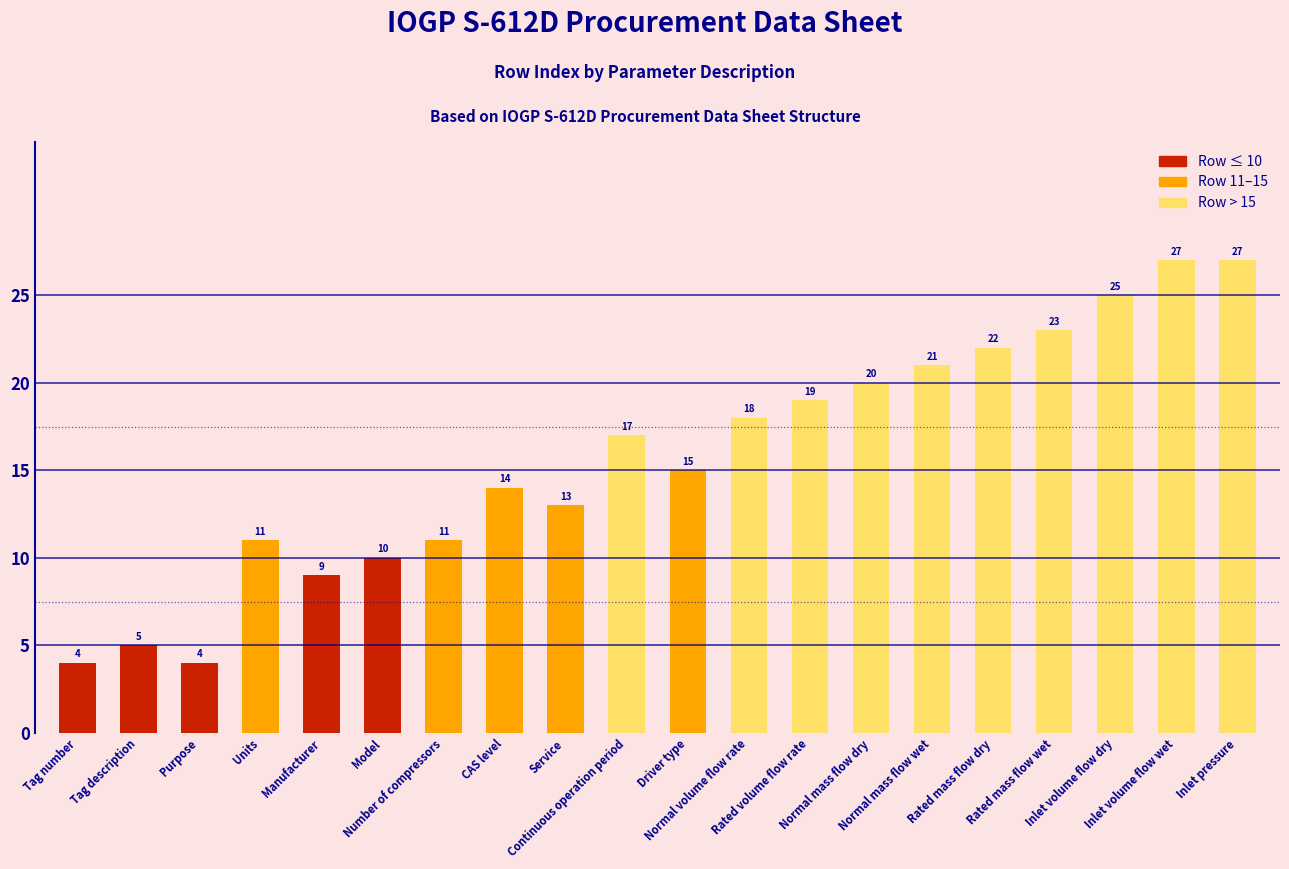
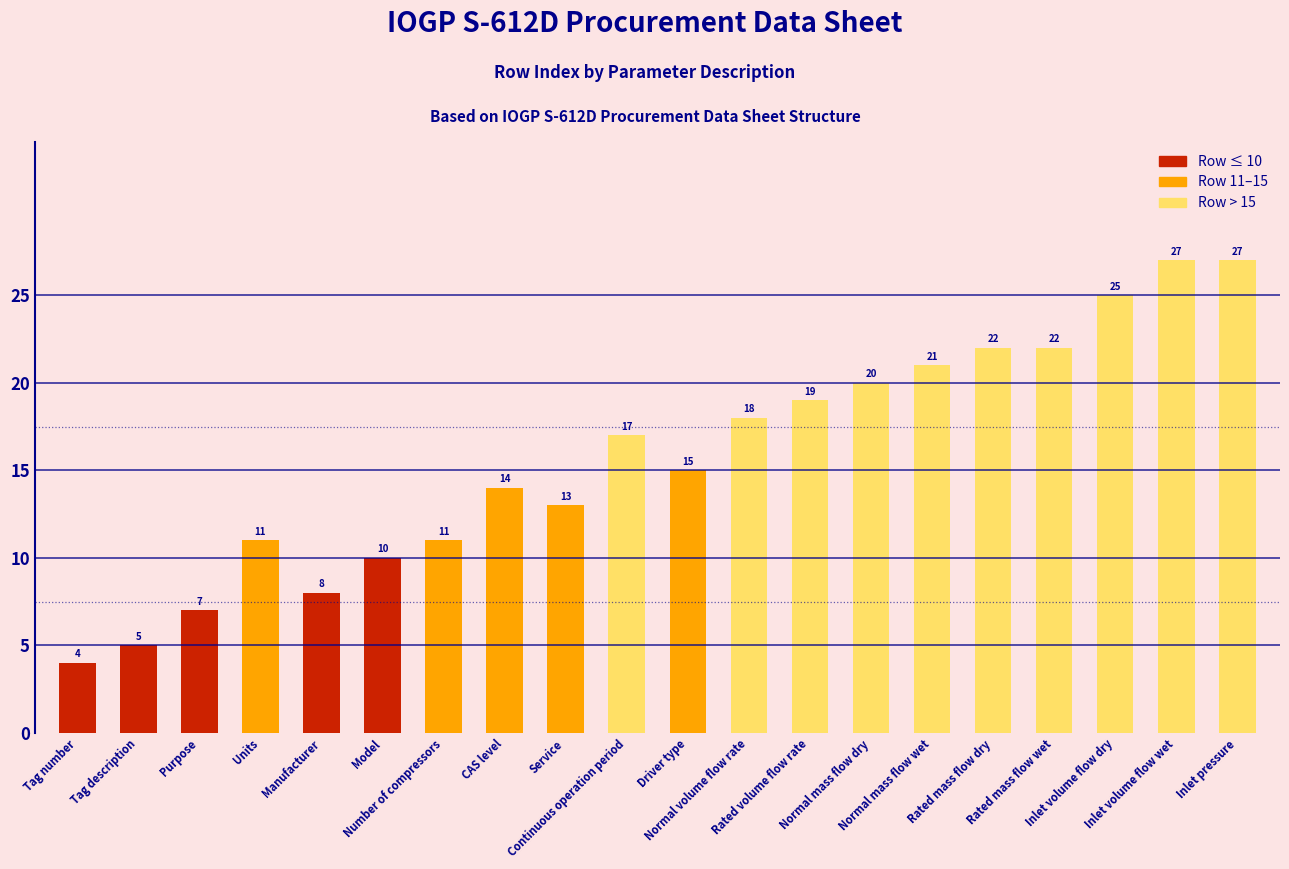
  {
    "Tag number": 4,
    "Tag description": 5,
-   "Purpose": 4,
+   "Purpose": 7,
    "Units": 11,
-   "Manufacturer": 9,
+   "Manufacturer": 8,
    "Model": 10,
    "Number of compressors": 11,
    "CAS level": 14,
    "Service": 13,
    "Continuous operation period": 17,
    "Driver type": 15,
    "Normal volume flow rate": 18,
    "Rated volume flow rate": 19,
    "Normal mass flow dry": 20,
    "Normal mass flow wet": 21,
    "Rated mass flow dry": 22,
-   "Rated mass flow wet": 23,
+   "Rated mass flow wet": 22,
    "Inlet volume flow dry": 25,
    "Inlet volume flow wet": 27,
    "Inlet pressure": 27
  }
